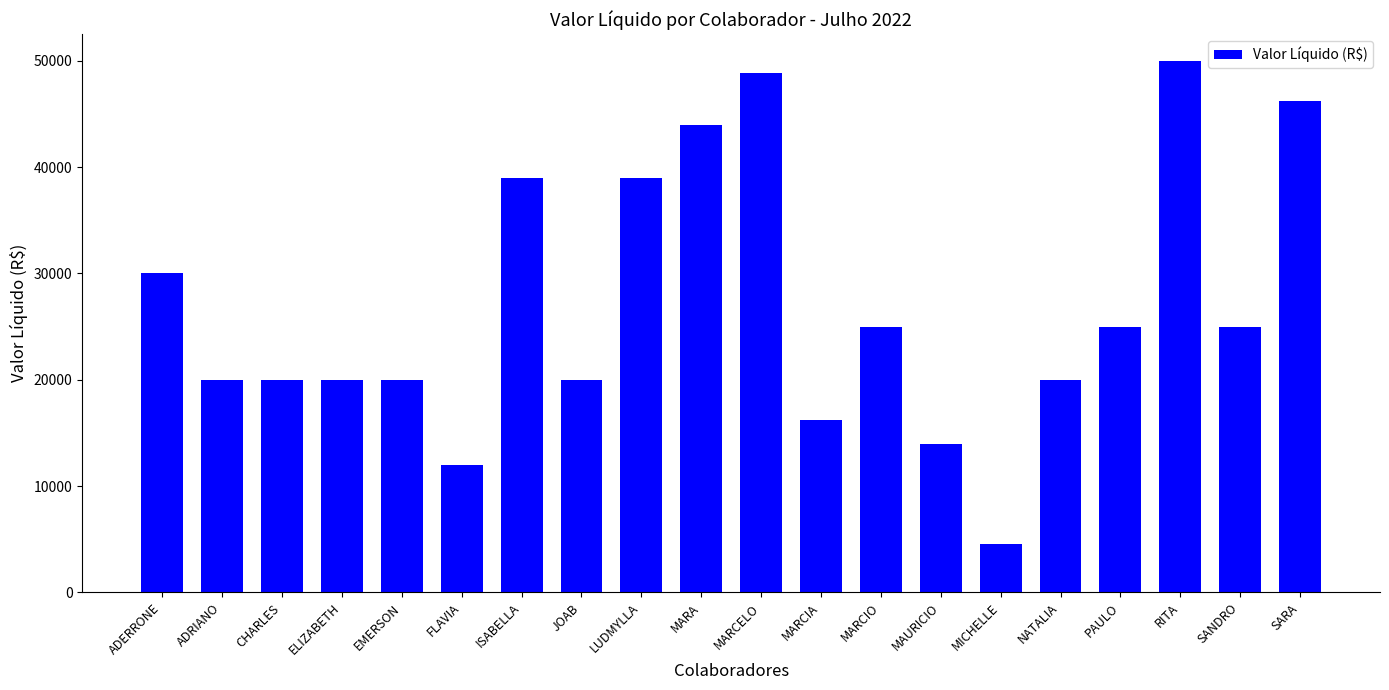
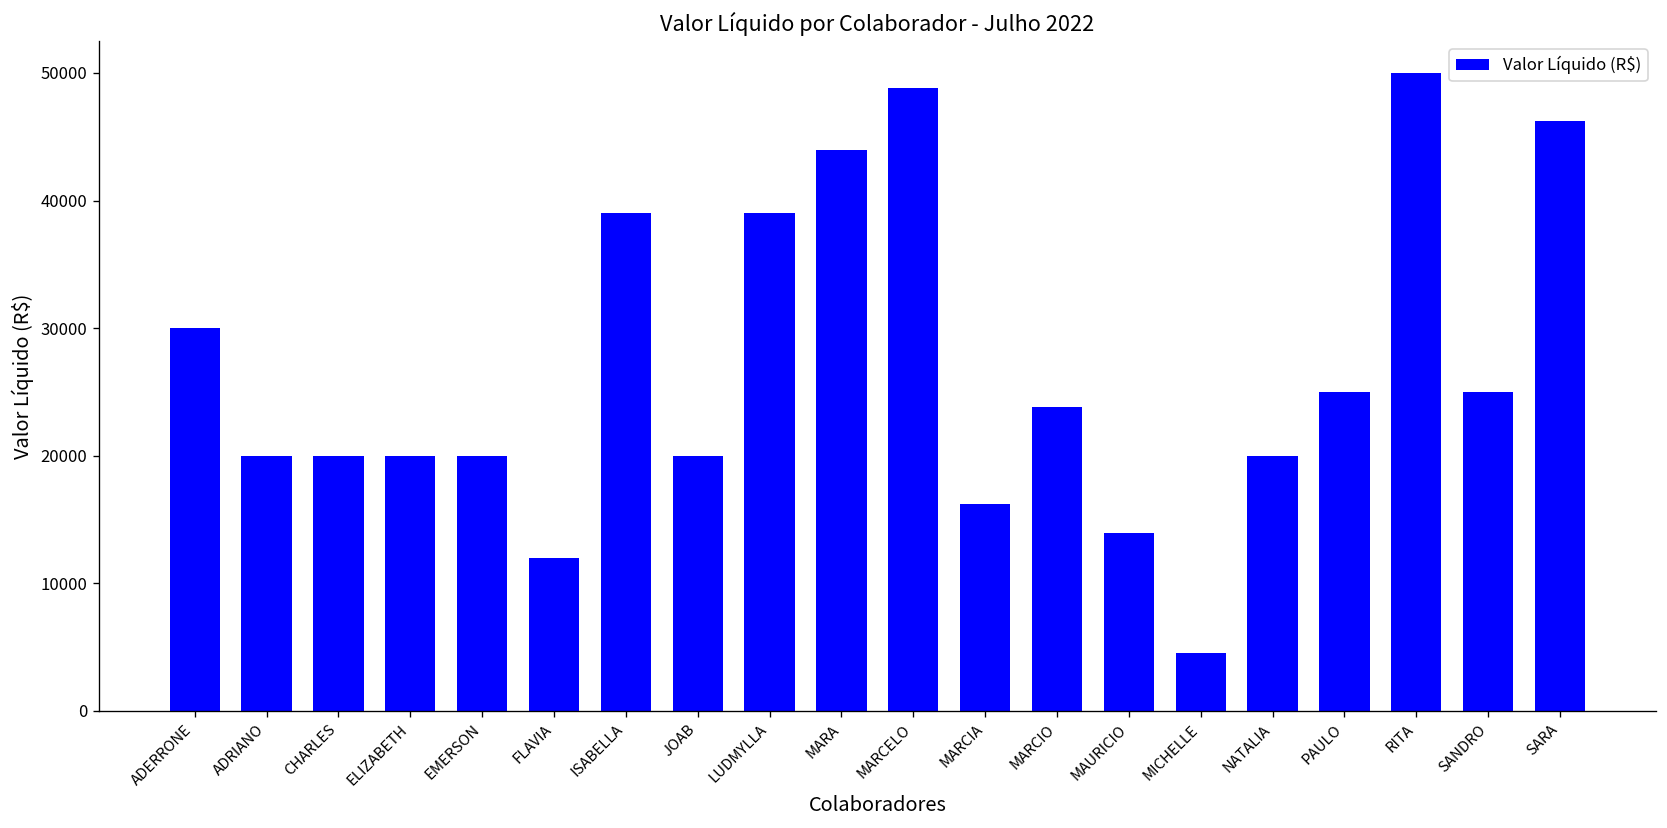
  {
    "ADERRONE": 30000,
    "ADRIANO": 20000,
    "CHARLES": 20000,
    "ELIZABETH": 20000,
    "EMERSON": 20000,
    "FLAVIA": 12000,
    "ISABELLA": 39000,
    "JOAB": 20000,
    "LUDMYLLA": 39000,
    "MARA": 44000,
    "MARCELO": 48900,
    "MARCIA": 16200,
-   "MARCIO": 25000,
+   "MARCIO": 23800,
    "MAURICIO": 14000,
    "MICHELLE": 4500,
    "NATALIA": 20000,
    "PAULO": 25000,
    "RITA": 50000,
    "SANDRO": 25000,
    "SARA": 46300
  }
